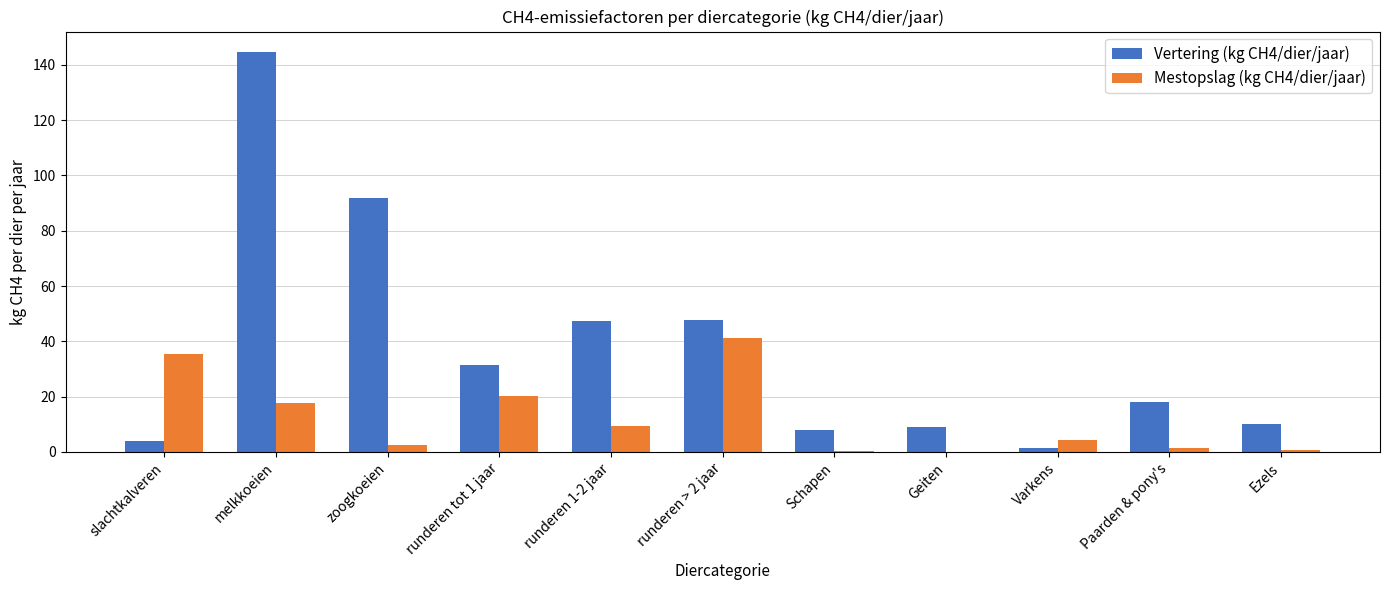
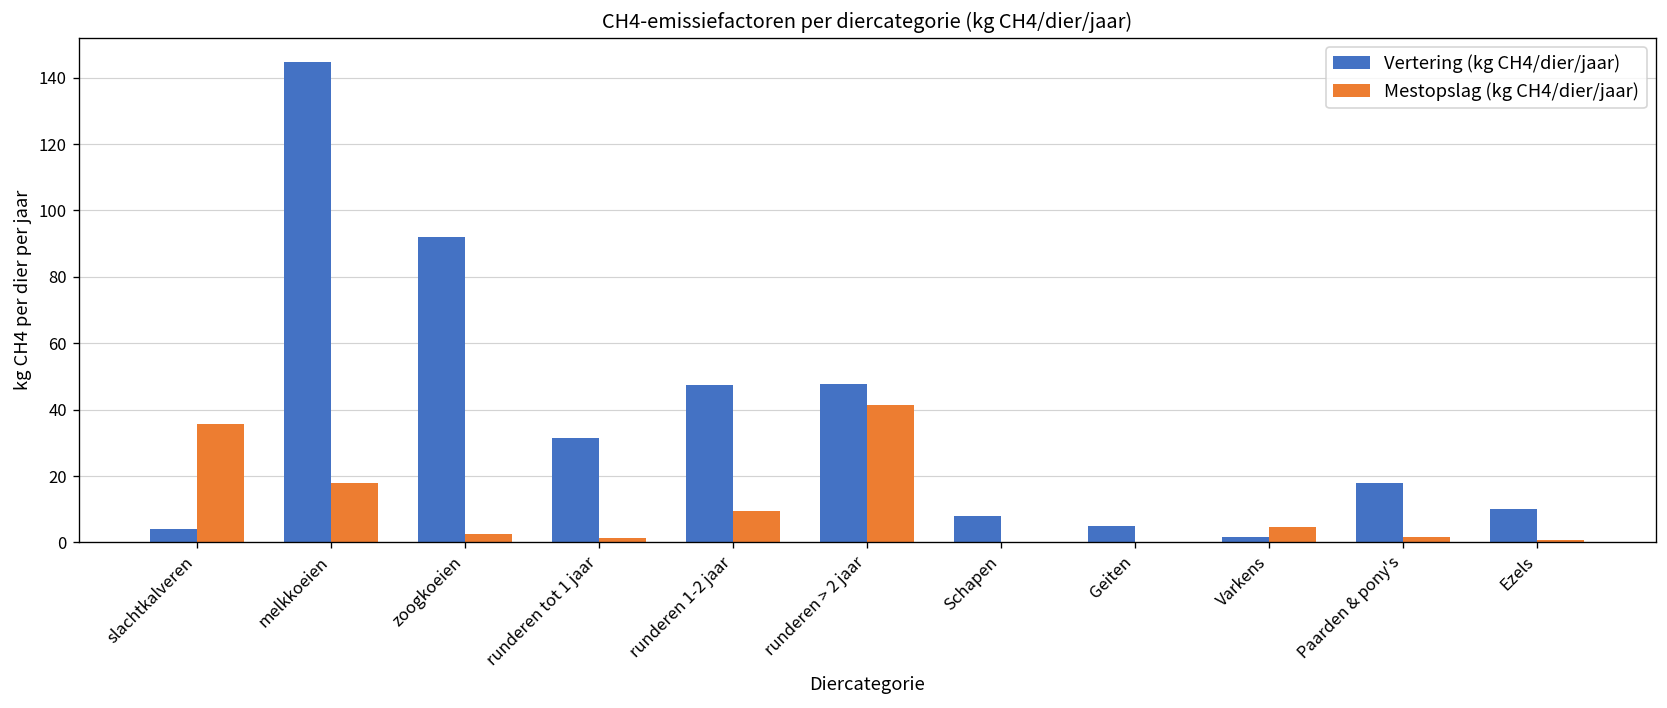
  {
    "Vertering (kg CH4/dier/jaar)": {
      "slachtkalveren": 4,
      "melkkoeien": 145,
      "zoogkoeien": 92,
      "runderen tot 1 jaar": 31,
      "runderen 1-2 jaar": 47,
      "runderen > 2 jaar": 48,
      "Schapen": 8,
-     "Geiten": 9,
+     "Geiten": 5,
      "Varkens": 2,
      "Paarden & pony's": 18,
      "Ezels": 10
    },
    "Mestopslag (kg CH4/dier/jaar)": {
      "slachtkalveren": 36,
      "melkkoeien": 18,
      "zoogkoeien": 3,
-     "runderen tot 1 jaar": 20,
+     "runderen tot 1 jaar": 1,
      "runderen 1-2 jaar": 9,
      "runderen > 2 jaar": 41,
      "Varkens": 4,
      "Paarden & pony's": 2
    }
  }
